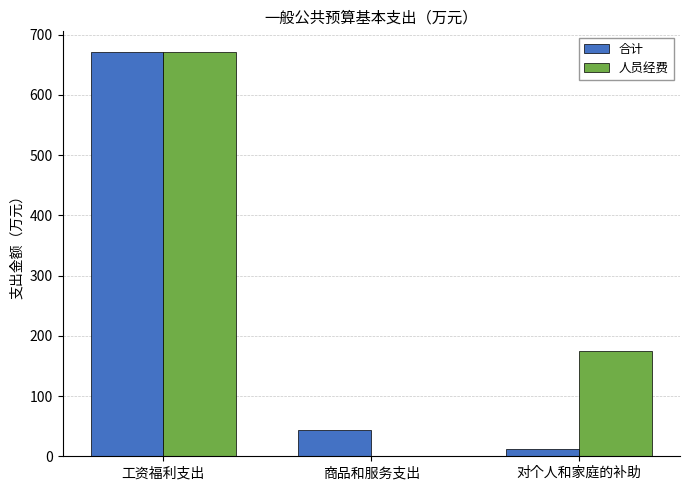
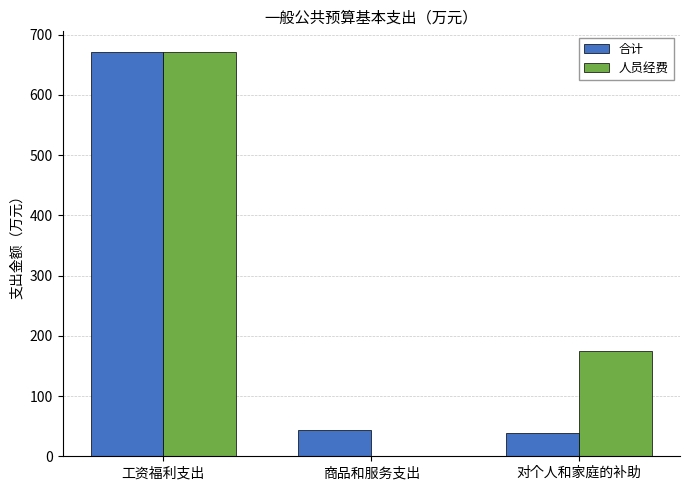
  {
    "合计": {
      "工资福利支出": 670,
      "商品和服务支出": 40,
-     "对个人和家庭的补助": 10
+     "对个人和家庭的补助": 40
    },
    "人员经费": {
      "工资福利支出": 670,
      "商品和服务支出": 0,
      "对个人和家庭的补助": 180
    }
  }
